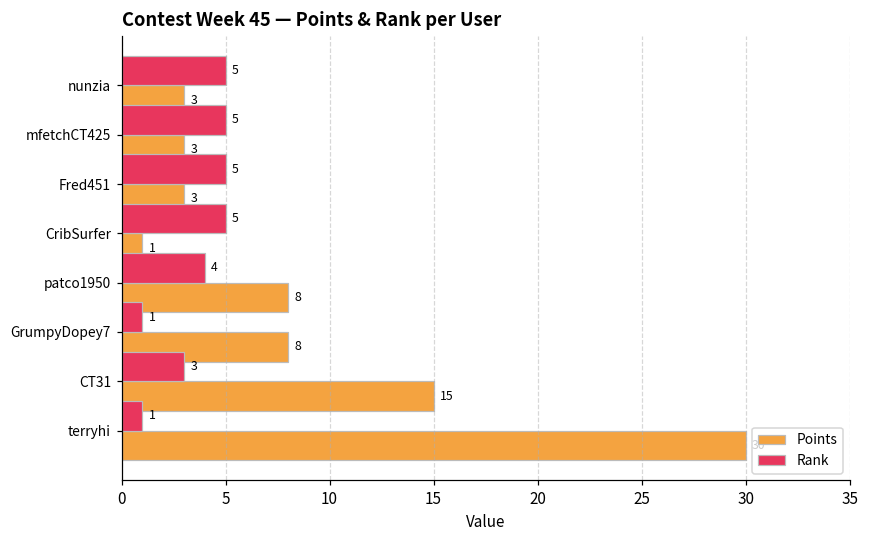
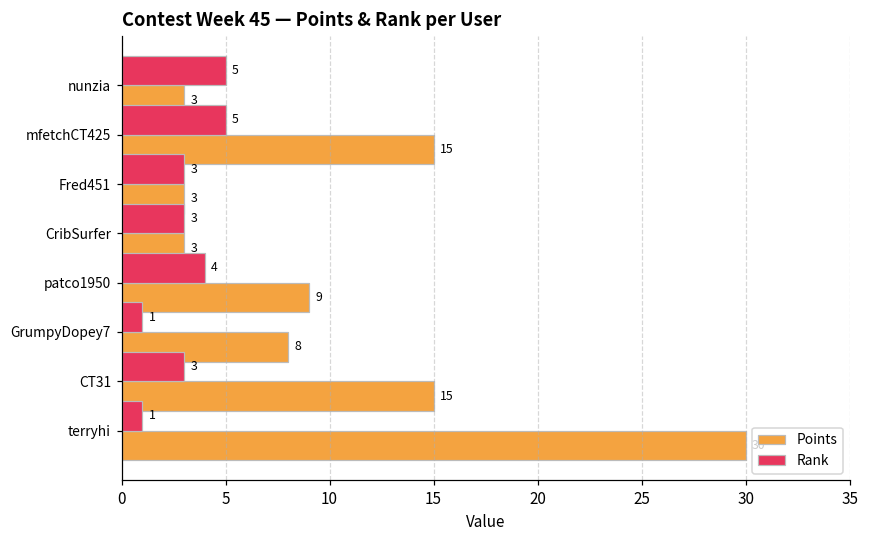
  {
    "Points": {
      "nunzia": 3,
-     "mfetchCT425": 3,
+     "mfetchCT425": 15,
      "Fred451": 3,
-     "CribSurfer": 1,
-     "patco1950": 8,
+     "CribSurfer": 3,
+     "patco1950": 9,
      "GrumpyDopey7": 8,
      "CT31": 15
    },
    "Rank": {
      "nunzia": 5,
      "mfetchCT425": 5,
-     "Fred451": 5,
-     "CribSurfer": 5,
+     "Fred451": 3,
+     "CribSurfer": 3,
      "patco1950": 4,
      "GrumpyDopey7": 1,
      "CT31": 3,
      "terryhi": 1
    }
  }
